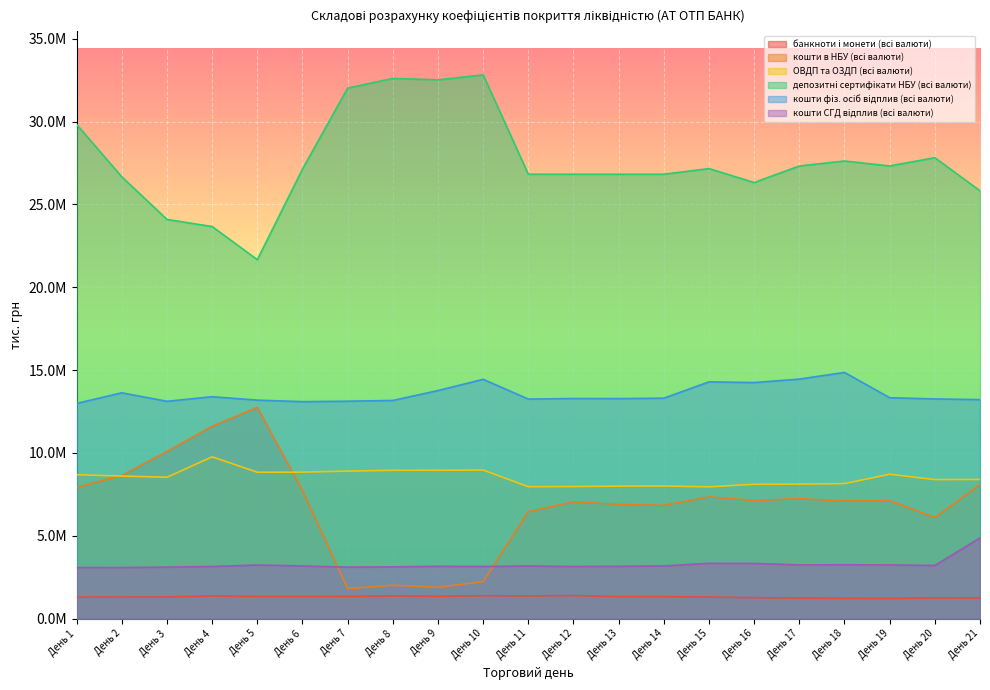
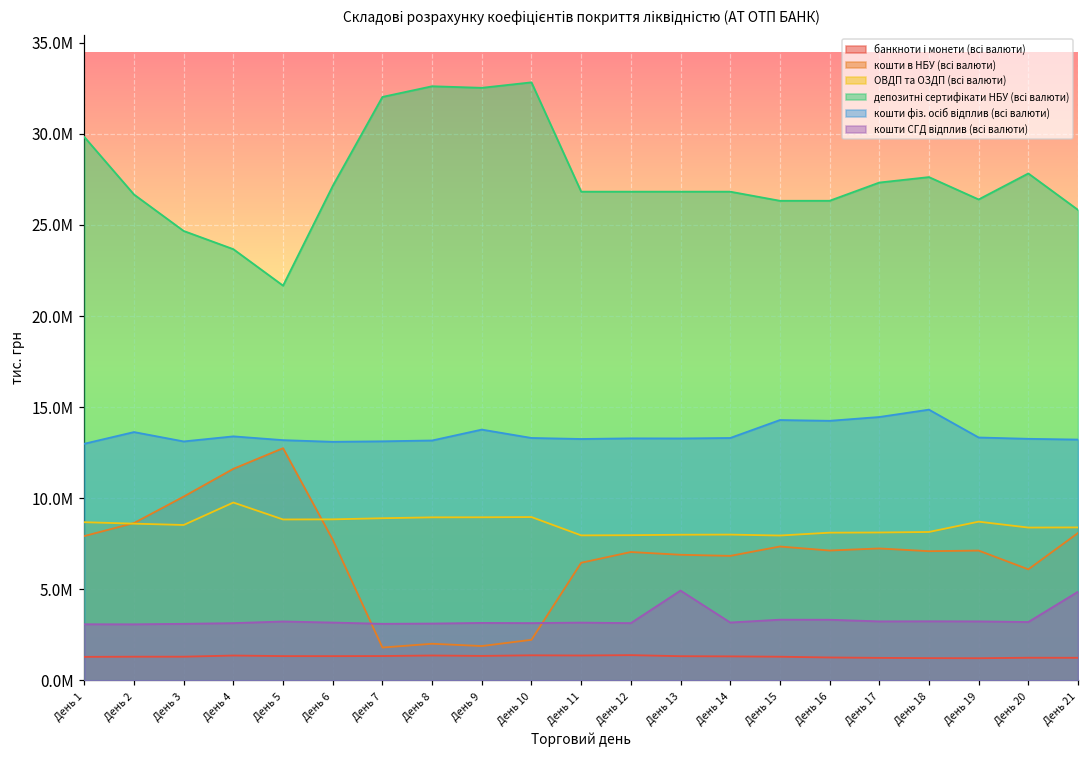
  {
    "депозитні сертифікати НБУ (всі валюти)": {
      "День 1": 29800000,
      "День 2": 26700000,
-     "День 3": 24100000,
+     "День 3": 24700000,
      "День 4": 23700000,
      "День 5": 21700000,
      "День 6": 27100000,
      "День 7": 32000000,
      "День 8": 32600000,
      "День 9": 32500000,
      "День 10": 32800000,
      "День 11": 26800000,
      "День 12": 26800000,
      "День 13": 26800000,
      "День 14": 26800000,
-     "День 15": 27200000,
+     "День 15": 26300000,
      "День 16": 26300000,
      "День 17": 27300000,
      "День 18": 27600000,
-     "День 19": 27300000,
+     "День 19": 26400000,
      "День 20": 27800000,
      "День 21": 25800000
    },
    "кошти фіз. осіб відплив (всі валюти)": {
      "День 1": 13000000,
      "День 2": 13600000,
      "День 3": 13100000,
      "День 4": 13400000,
      "День 5": 13200000,
      "День 6": 13100000,
      "День 7": 13100000,
      "День 8": 13200000,
      "День 9": 13800000,
-     "День 10": 14400000,
+     "День 10": 13300000,
      "День 11": 13300000,
      "День 12": 13300000,
      "День 13": 13300000,
      "День 14": 13300000,
      "День 15": 14300000,
      "День 16": 14200000,
      "День 17": 14500000,
      "День 18": 14900000,
      "День 19": 13300000,
      "День 20": 13300000,
      "День 21": 13200000
    },
    "кошти СГД відплив (всі валюти)": {
      "День 1": 3100000,
      "День 2": 3100000,
      "День 3": 3100000,
      "День 4": 3100000,
      "День 5": 3200000,
      "День 6": 3200000,
      "День 7": 3100000,
      "День 8": 3100000,
      "День 9": 3200000,
      "День 10": 3100000,
      "День 11": 3200000,
      "День 12": 3100000,
-     "День 13": 3200000,
+     "День 13": 4900000,
      "День 14": 3200000,
      "День 15": 3300000,
      "День 16": 3300000,
      "День 17": 3200000,
      "День 18": 3200000,
      "День 19": 3200000,
      "День 20": 3200000,
      "День 21": 4900000
    }
  }
